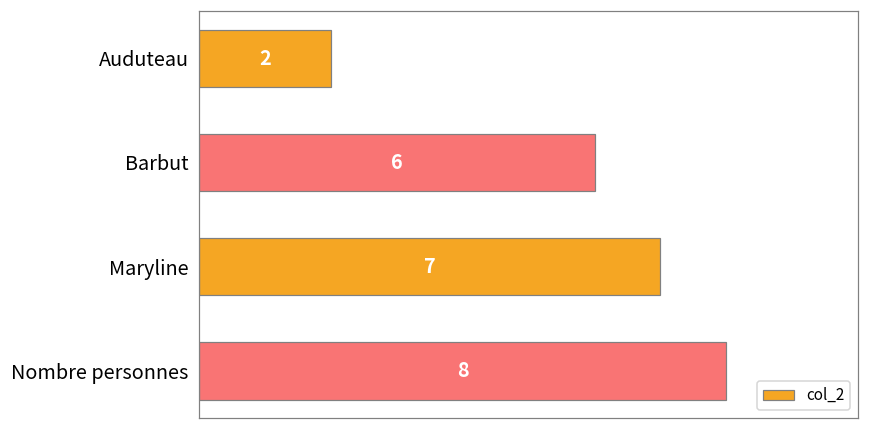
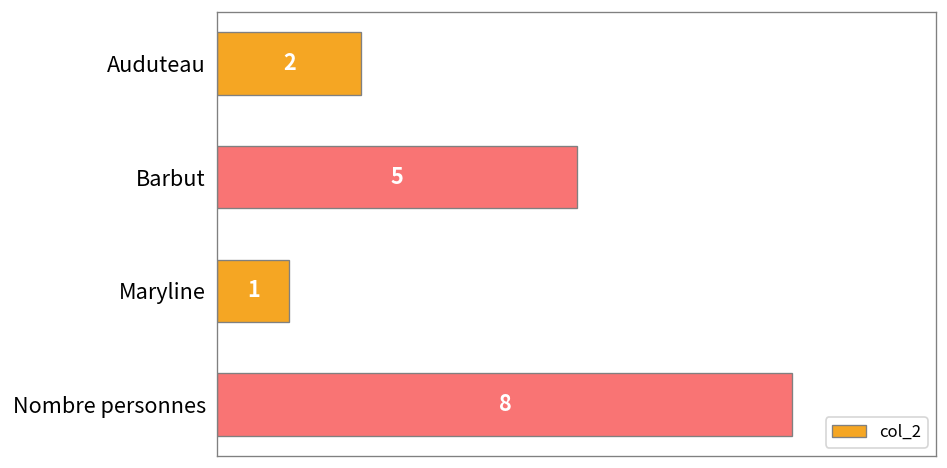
  {
    "Auduteau": 2,
-   "Barbut": 6,
-   "Maryline": 7,
+   "Barbut": 5,
+   "Maryline": 1,
    "Nombre personnes": 8
  }
